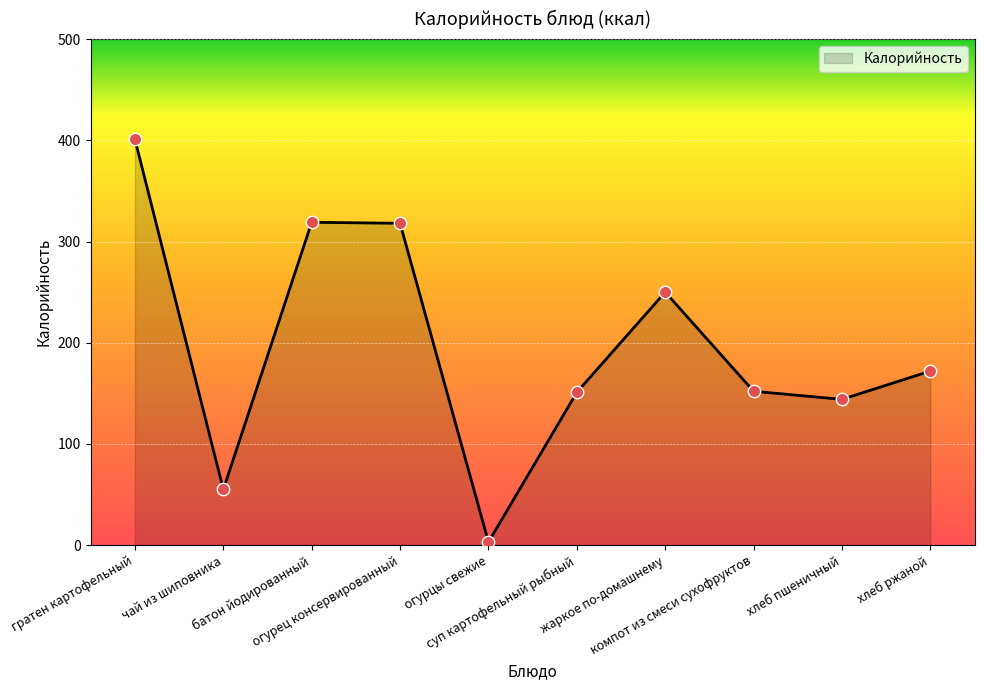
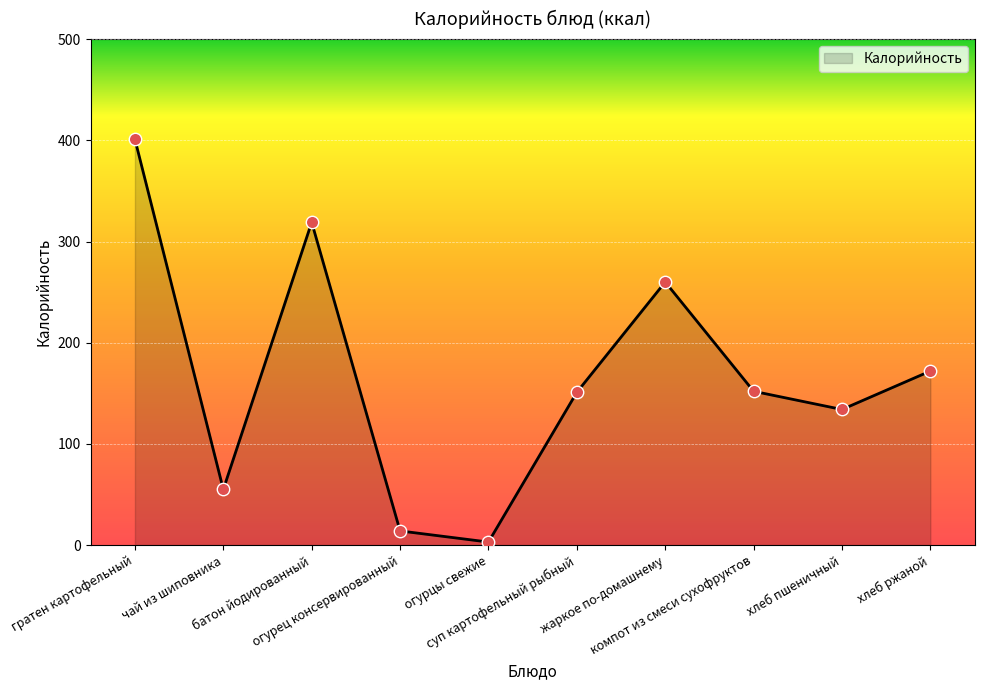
  {
    "гратен картофельный": 401,
    "чай из шиповника": 55,
    "батон йодированный": 319,
-   "огурец консервированный": 318,
+   "огурец консервированный": 14,
    "огурцы свежие": 3,
    "суп картофельный рыбный": 151,
-   "жаркое по-домашнему": 250,
+   "жаркое по-домашнему": 260,
    "компот из смеси сухофруктов": 152,
-   "хлеб пшеничный": 144,
+   "хлеб пшеничный": 134,
    "хлеб ржаной": 172
  }
